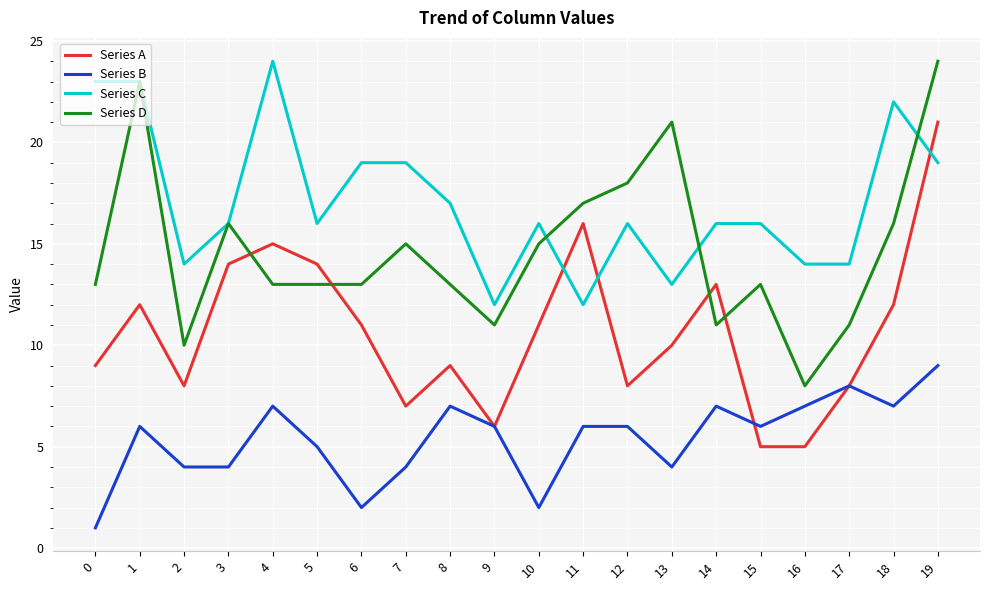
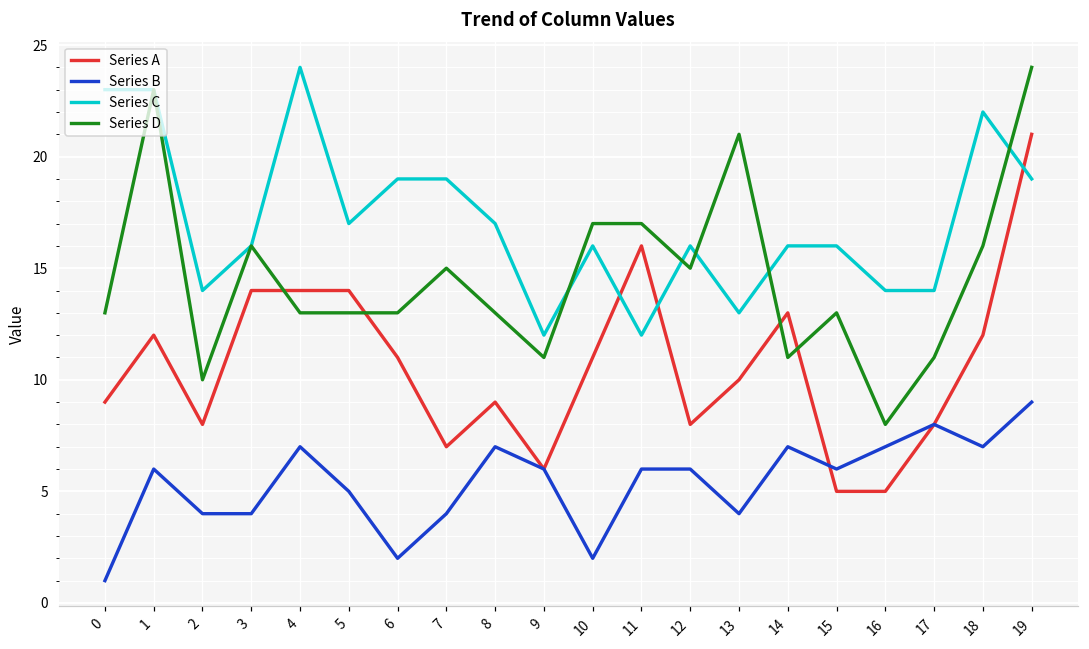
  {
    "Series A": {
      "0": 9,
      "1": 12,
      "2": 8,
      "3": 14,
-     "4": 15,
+     "4": 14,
      "5": 14,
      "6": 11,
      "7": 7,
      "8": 9,
      "10": 11,
      "11": 16,
      "12": 8,
      "13": 10,
      "14": 13,
      "15": 5,
      "16": 5,
      "18": 12,
      "19": 21
    },
    "Series B": {
      "0": 1,
      "1": 6,
      "2": 4,
      "3": 4,
      "4": 7,
      "5": 5,
      "6": 2,
      "7": 4,
      "8": 7,
      "10": 2,
      "11": 6,
      "12": 6,
      "13": 4,
      "14": 7,
      "15": 6,
      "16": 7,
      "18": 7,
      "19": 9
    },
    "Series C": {
      "2": 14,
      "4": 24,
-     "5": 16,
+     "5": 17,
      "6": 19,
      "7": 19,
      "8": 17,
      "9": 12,
      "10": 16,
      "11": 12,
      "12": 16,
      "13": 13,
      "14": 16,
      "15": 16,
      "16": 14,
      "17": 14,
      "18": 22,
      "19": 19
    },
    "Series D": {
      "0": 13,
      "2": 10,
      "4": 13,
      "5": 13,
      "6": 13,
      "7": 15,
      "8": 13,
      "9": 11,
-     "10": 15,
+     "10": 17,
      "11": 17,
-     "12": 18,
+     "12": 15,
      "13": 21,
      "14": 11,
      "15": 13,
      "16": 8,
      "17": 11,
      "18": 16,
      "19": 24
    }
  }
